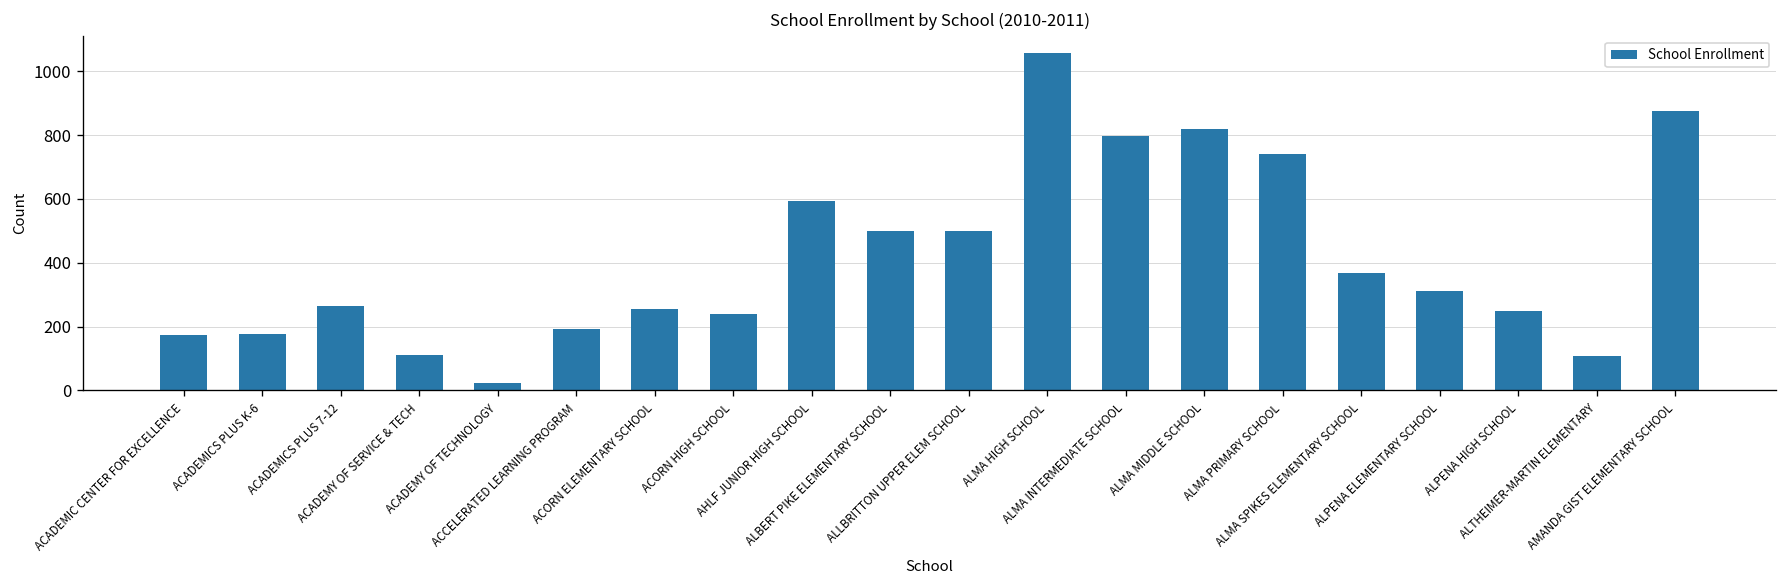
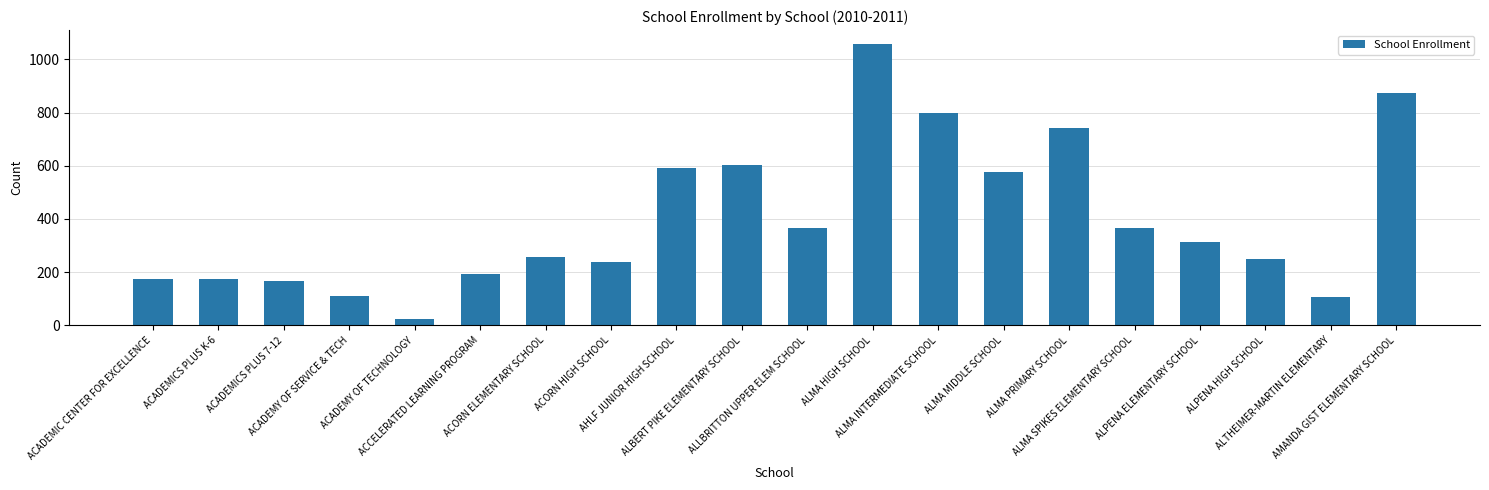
  {
    "ACADEMIC CENTER FOR EXCELLENCE": 170,
    "ACADEMICS PLUS K-6": 180,
-   "ACADEMICS PLUS 7-12": 270,
+   "ACADEMICS PLUS 7-12": 170,
    "ACADEMY OF SERVICE & TECH": 110,
    "ACADEMY OF TECHNOLOGY": 30,
    "ACCELERATED LEARNING PROGRAM": 190,
    "ACORN ELEMENTARY SCHOOL": 260,
    "ACORN HIGH SCHOOL": 240,
    "AHLF JUNIOR HIGH SCHOOL": 590,
-   "ALBERT PIKE ELEMENTARY SCHOOL": 500,
-   "ALLBRITTON UPPER ELEM SCHOOL": 500,
+   "ALBERT PIKE ELEMENTARY SCHOOL": 600,
+   "ALLBRITTON UPPER ELEM SCHOOL": 370,
    "ALMA HIGH SCHOOL": 1060,
    "ALMA INTERMEDIATE SCHOOL": 800,
-   "ALMA MIDDLE SCHOOL": 820,
+   "ALMA MIDDLE SCHOOL": 580,
    "ALMA PRIMARY SCHOOL": 740,
    "ALMA SPIKES ELEMENTARY SCHOOL": 370,
    "ALPENA ELEMENTARY SCHOOL": 310,
    "ALPENA HIGH SCHOOL": 250,
    "ALTHEIMER-MARTIN ELEMENTARY": 110,
    "AMANDA GIST ELEMENTARY SCHOOL": 880
  }
